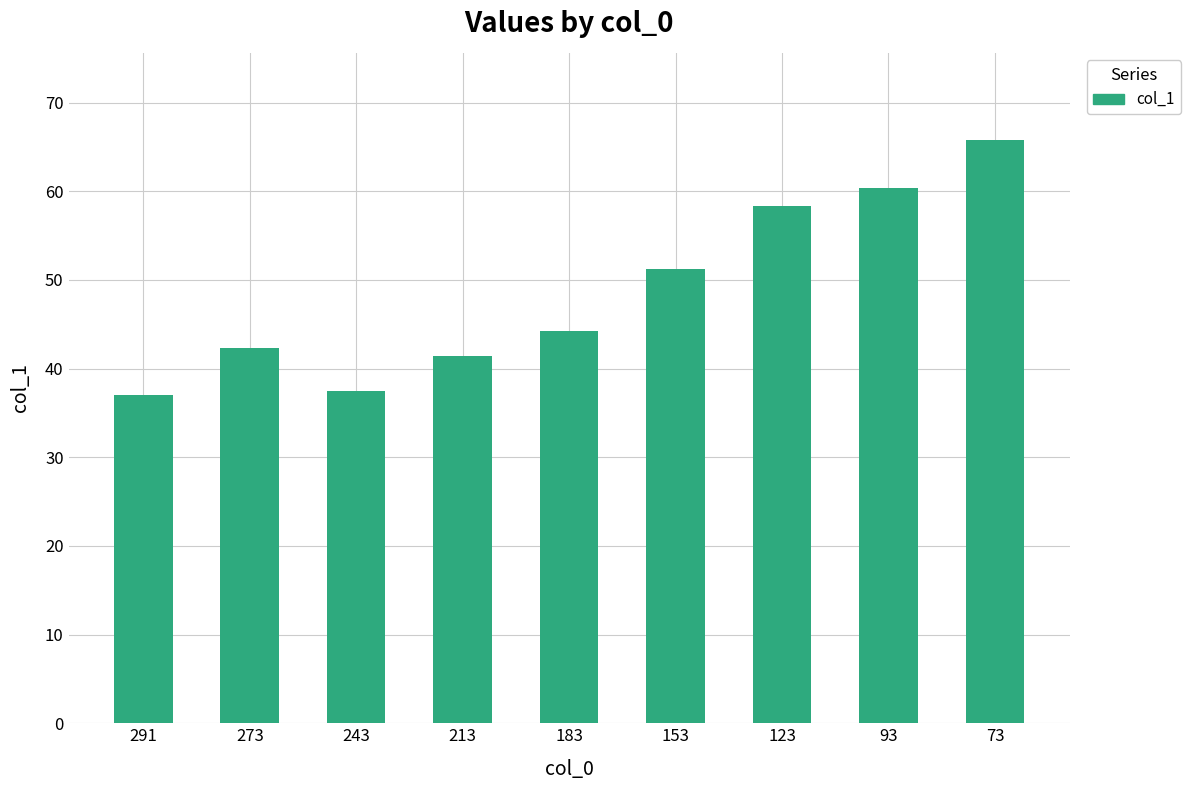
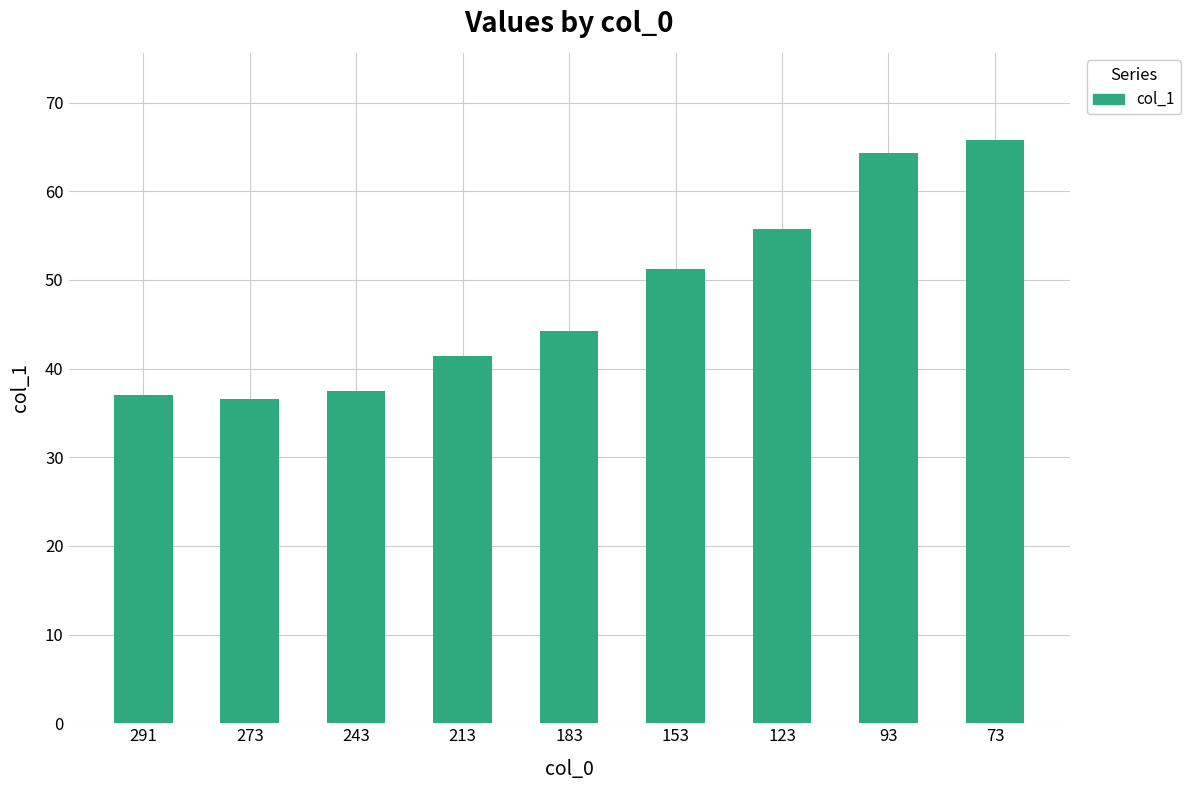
  {
    "291": 37,
-   "273": 42,
+   "273": 37,
    "243": 37,
    "213": 41,
    "183": 44,
    "153": 51,
-   "123": 58,
-   "93": 60,
+   "123": 56,
+   "93": 64,
    "73": 66
  }
